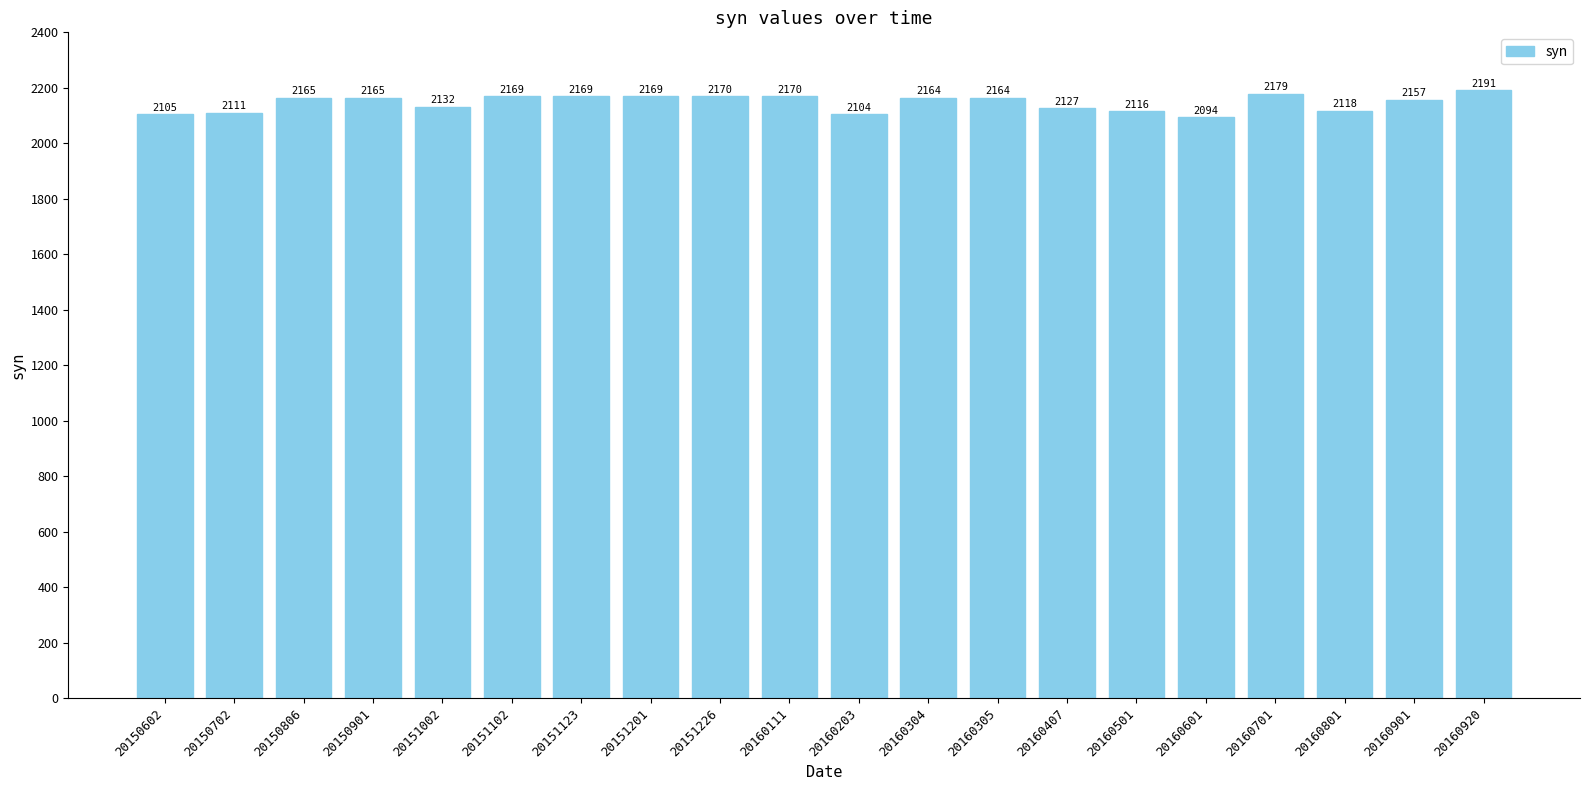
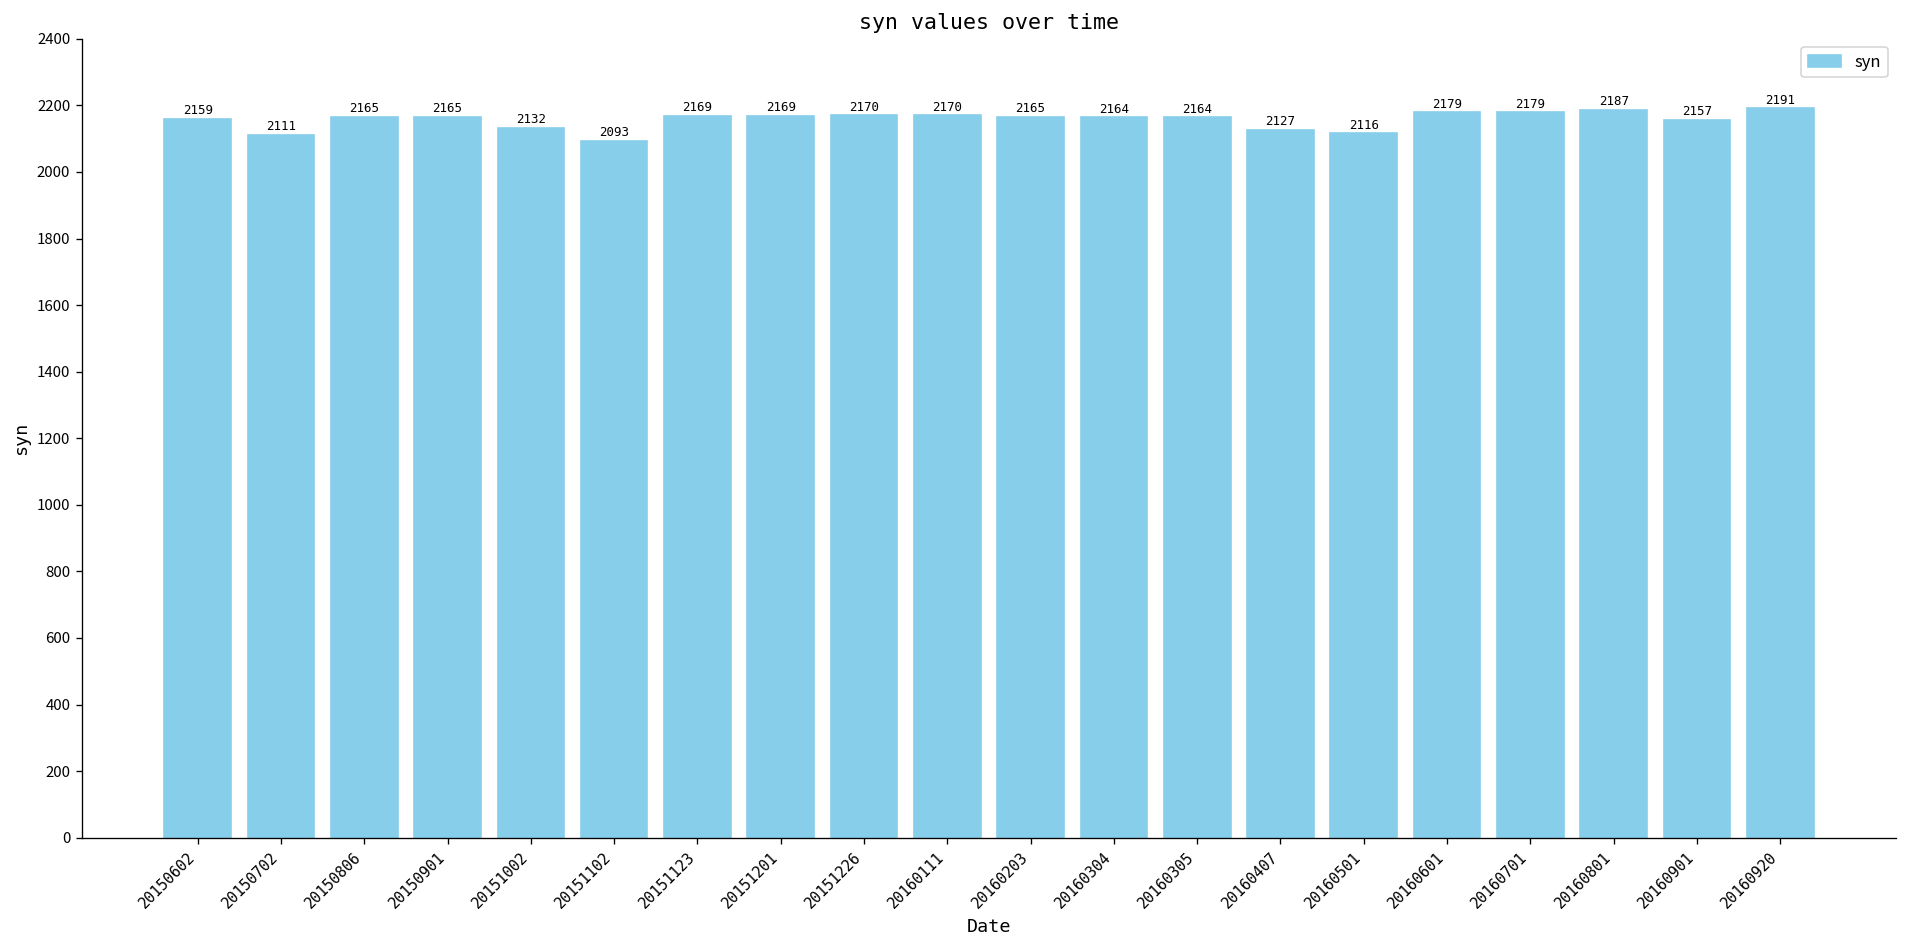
  {
-   "20150602": 2105,
+   "20150602": 2159,
    "20150702": 2111,
    "20150806": 2165,
    "20150901": 2165,
    "20151002": 2132,
-   "20151102": 2169,
+   "20151102": 2093,
    "20151123": 2169,
    "20151201": 2169,
    "20151226": 2170,
    "20160111": 2170,
-   "20160203": 2104,
+   "20160203": 2165,
    "20160304": 2164,
    "20160305": 2164,
    "20160407": 2127,
    "20160501": 2116,
-   "20160601": 2094,
+   "20160601": 2179,
    "20160701": 2179,
-   "20160801": 2118,
+   "20160801": 2187,
    "20160901": 2157,
    "20160920": 2191
  }
